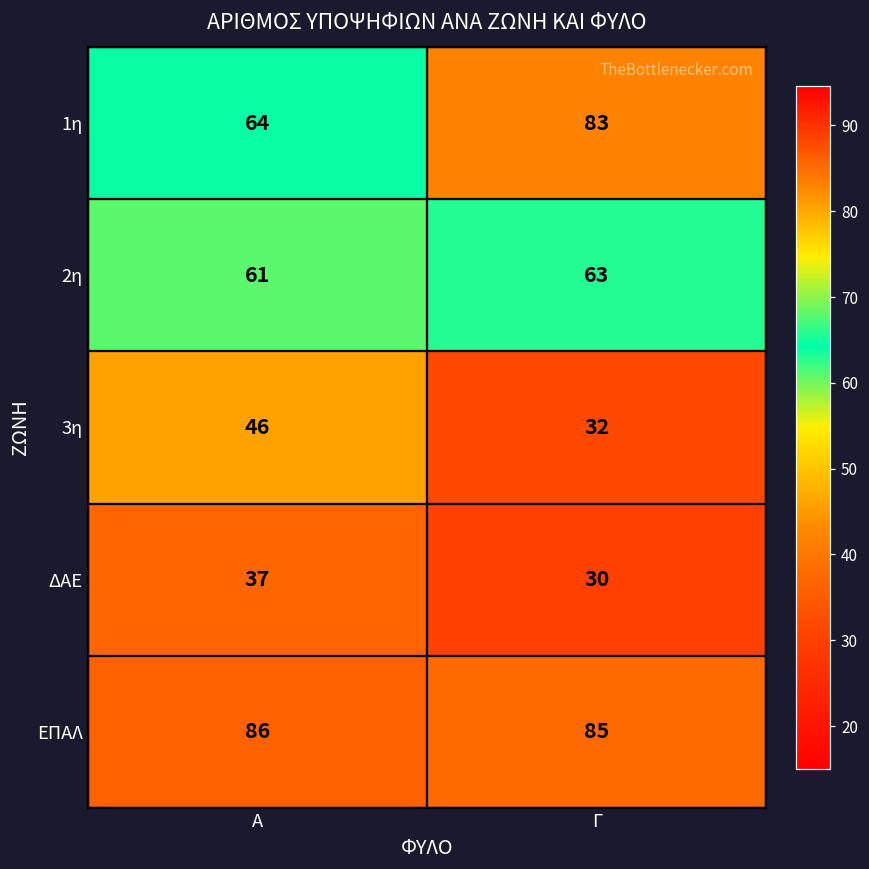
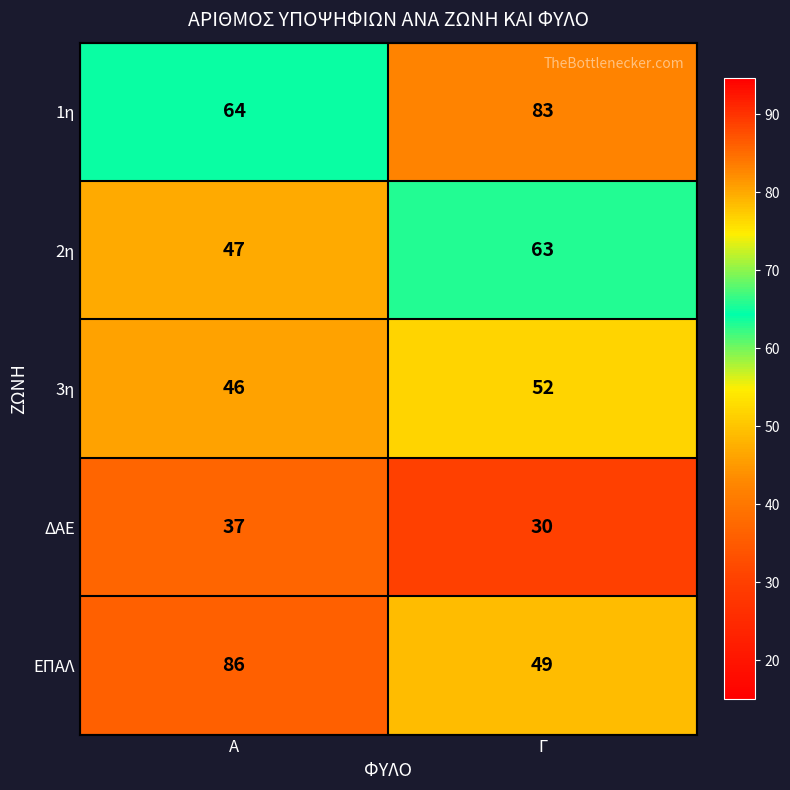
  {
    "1η": {
      "Α": 64
    },
    "2η": {
-     "Α": 61,
+     "Α": 47,
      "Γ": 63
    },
    "3η": {
      "Α": 46,
-     "Γ": 32
+     "Γ": 52
    },
    "ΔΑΕ": {
      "Α": 37,
      "Γ": 30
    },
    "ΕΠΑΛ": {
      "Α": 86,
-     "Γ": 85
+     "Γ": 49
    }
  }
